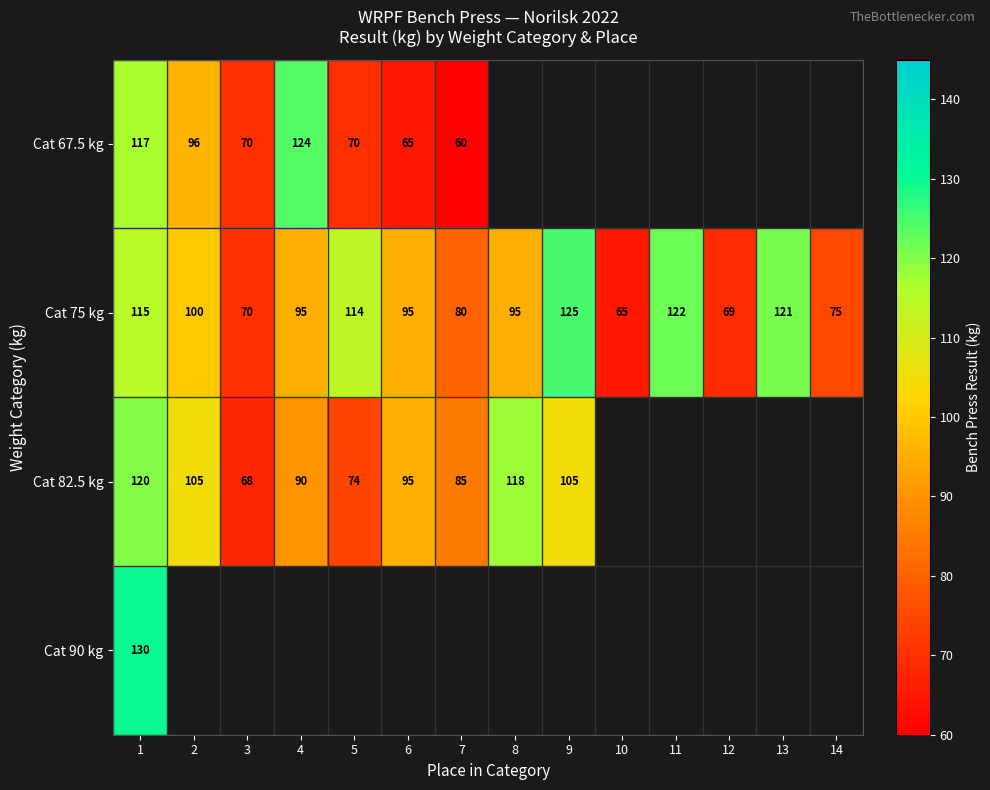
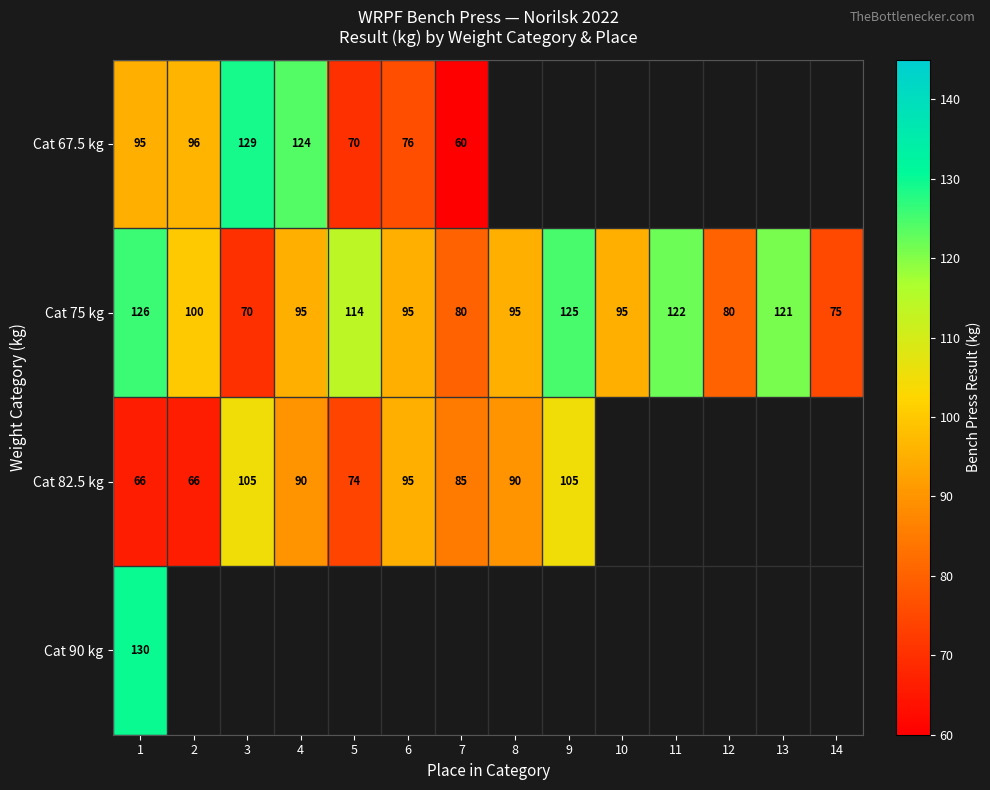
  {
    "Cat 67.5 kg": {
-     "1": 117,
+     "1": 95,
      "2": 96,
-     "3": 70,
+     "3": 129,
      "4": 124,
      "5": 70,
-     "6": 65,
+     "6": 76,
      "7": 60
    },
    "Cat 75 kg": {
-     "1": 115,
+     "1": 126,
      "2": 100,
      "3": 70,
      "4": 95,
      "5": 114,
      "6": 95,
      "7": 80,
      "8": 95,
      "9": 125,
-     "10": 65,
+     "10": 95,
      "11": 122,
-     "12": 69,
+     "12": 80,
      "13": 121,
      "14": 75
    },
    "Cat 82.5 kg": {
-     "1": 120,
-     "2": 105,
-     "3": 68,
+     "1": 66,
+     "2": 66,
+     "3": 105,
      "4": 90,
      "5": 74,
      "6": 95,
      "7": 85,
-     "8": 118,
+     "8": 90,
      "9": 105
    },
    "Cat 90 kg": {
      "1": 130
    }
  }
